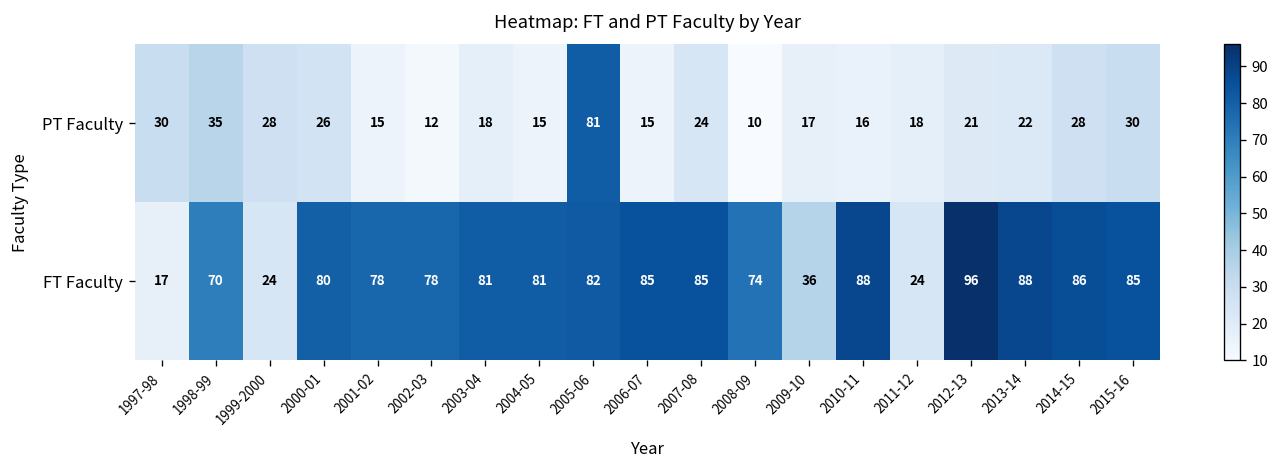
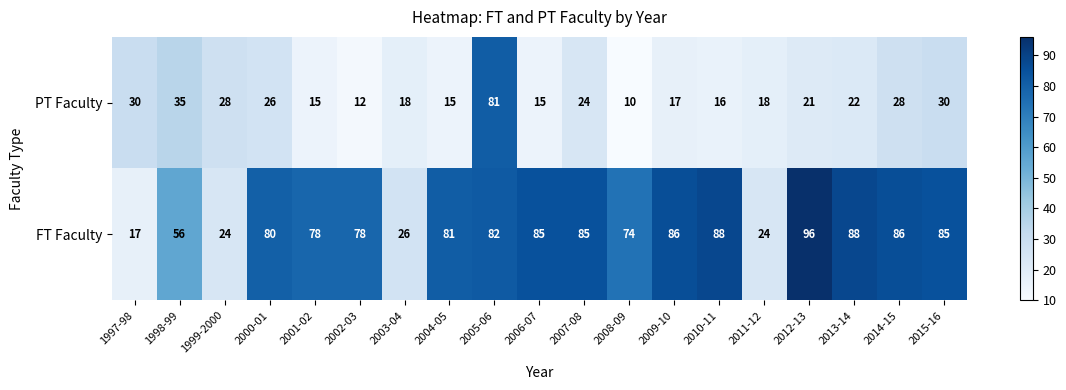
  {
    "PT Faculty": {
      "1997-98": 30,
      "1998-99": 35,
      "1999-2000": 28,
      "2000-01": 26,
      "2001-02": 15,
      "2002-03": 12,
      "2003-04": 18,
      "2004-05": 15,
      "2005-06": 81,
      "2006-07": 15,
      "2007-08": 24,
      "2008-09": 10,
      "2009-10": 17,
      "2010-11": 16,
      "2011-12": 18,
      "2012-13": 21,
      "2013-14": 22,
      "2014-15": 28,
      "2015-16": 30
    },
    "FT Faculty": {
      "1997-98": 17,
-     "1998-99": 70,
+     "1998-99": 56,
      "1999-2000": 24,
      "2000-01": 80,
      "2001-02": 78,
      "2002-03": 78,
-     "2003-04": 81,
+     "2003-04": 26,
      "2004-05": 81,
      "2005-06": 82,
      "2006-07": 85,
      "2007-08": 85,
      "2008-09": 74,
-     "2009-10": 36,
+     "2009-10": 86,
      "2010-11": 88,
      "2011-12": 24,
      "2012-13": 96,
      "2013-14": 88,
      "2014-15": 86,
      "2015-16": 85
    }
  }
